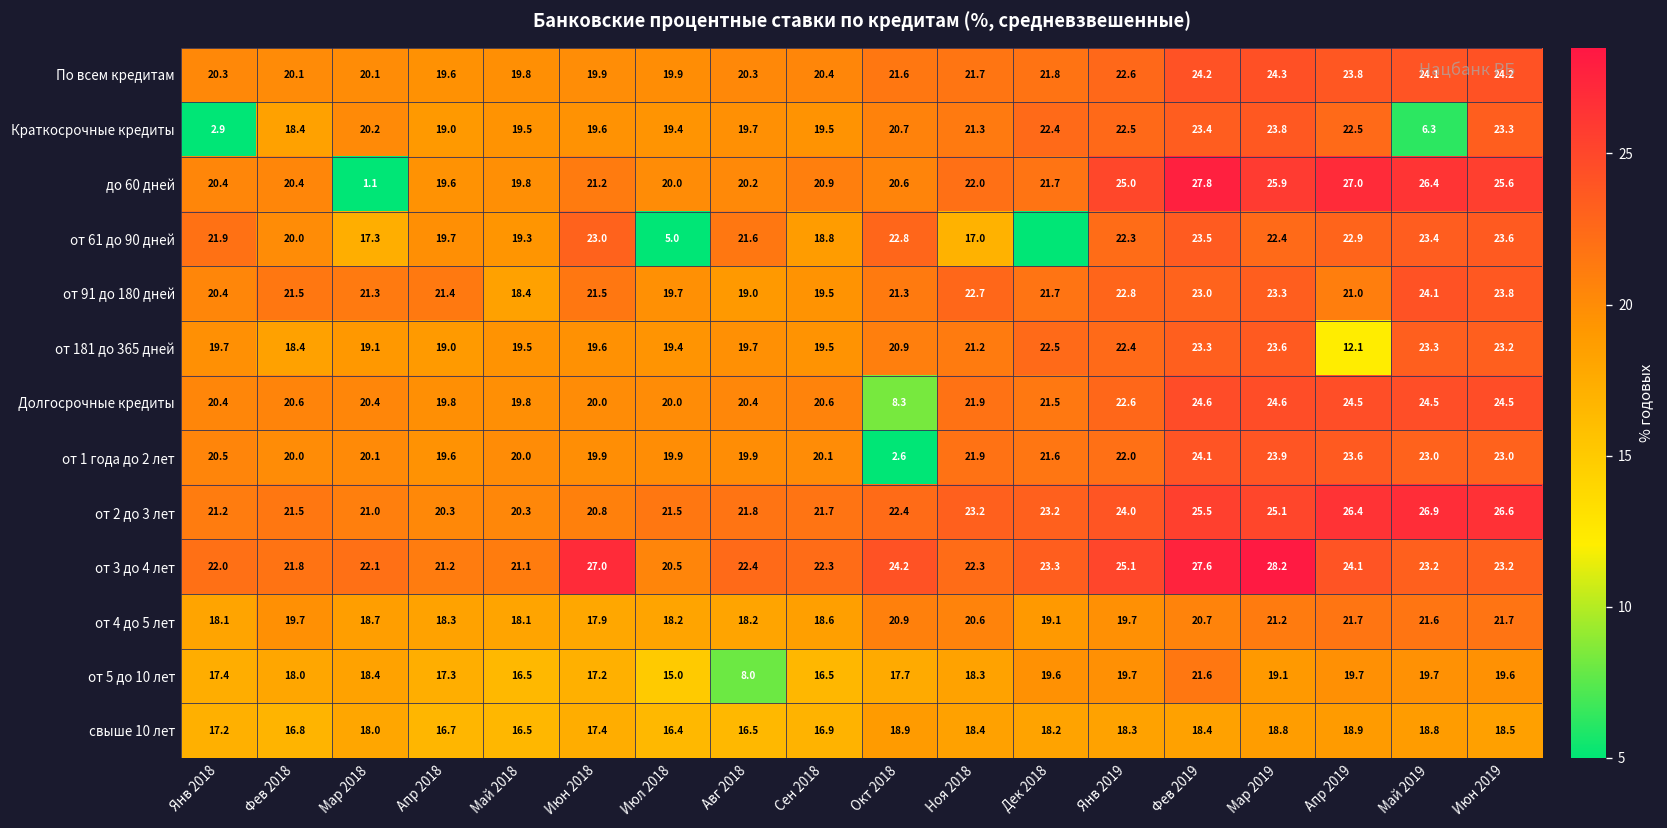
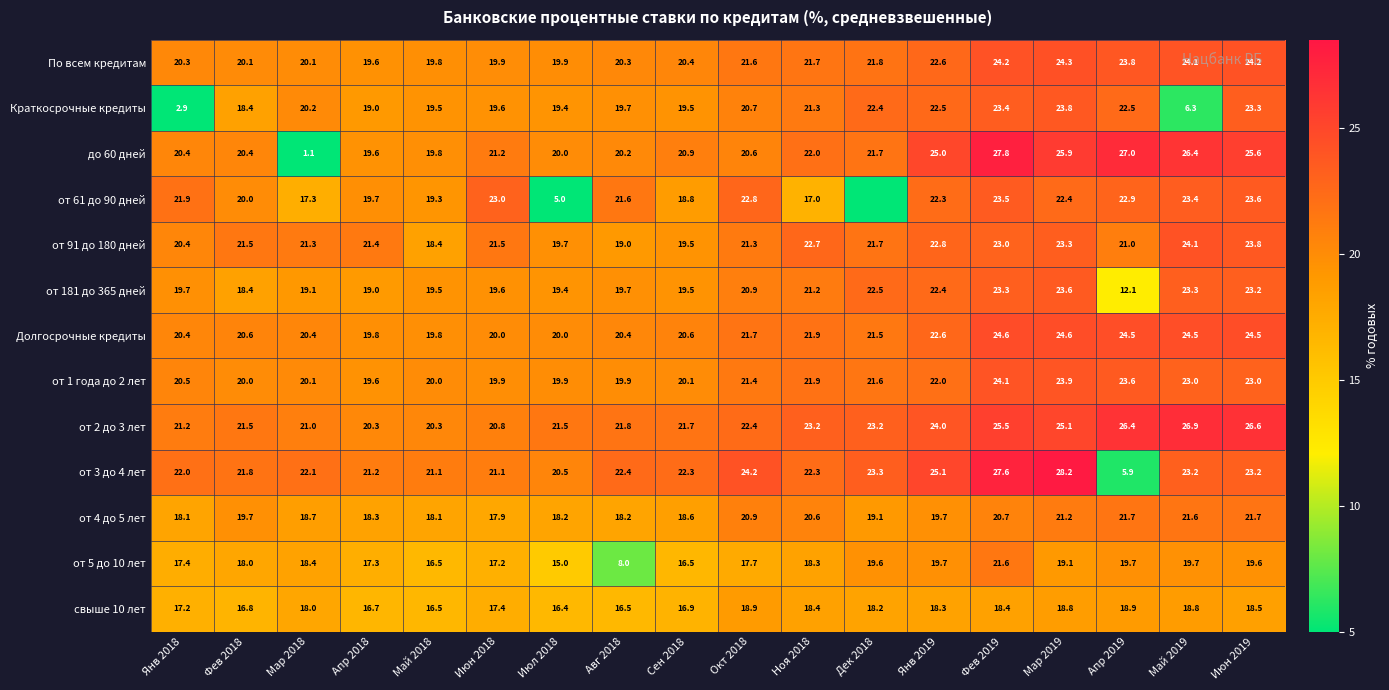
  {
    "Долгосрочные кредиты": {
      "Янв 2018": 20.4,
      "Фев 2018": 20.6,
      "Мар 2018": 20.4,
      "Апр 2018": 19.8,
      "Май 2018": 19.8,
      "Июн 2018": 20.0,
      "Июл 2018": 20.0,
      "Авг 2018": 20.4,
      "Сен 2018": 20.6,
-     "Окт 2018": 8.3,
+     "Окт 2018": 21.7,
      "Ноя 2018": 21.9,
      "Дек 2018": 21.5,
      "Янв 2019": 22.6,
      "Фев 2019": 24.6,
      "Мар 2019": 24.6,
      "Апр 2019": 24.5,
      "Май 2019": 24.5,
      "Июн 2019": 24.5
    },
    "от 1 года до 2 лет": {
      "Янв 2018": 20.5,
      "Фев 2018": 20.0,
      "Мар 2018": 20.1,
      "Апр 2018": 19.6,
      "Май 2018": 20.0,
      "Июн 2018": 19.9,
      "Июл 2018": 19.9,
      "Авг 2018": 19.9,
      "Сен 2018": 20.1,
-     "Окт 2018": 2.6,
+     "Окт 2018": 21.4,
      "Ноя 2018": 21.9,
      "Дек 2018": 21.6,
      "Янв 2019": 22.0,
      "Фев 2019": 24.1,
      "Мар 2019": 23.9,
      "Апр 2019": 23.6,
      "Май 2019": 23.0,
      "Июн 2019": 23.0
    },
    "от 3 до 4 лет": {
      "Янв 2018": 22.0,
      "Фев 2018": 21.8,
      "Мар 2018": 22.1,
      "Апр 2018": 21.2,
      "Май 2018": 21.1,
-     "Июн 2018": 27.0,
+     "Июн 2018": 21.1,
      "Июл 2018": 20.5,
      "Авг 2018": 22.4,
      "Сен 2018": 22.3,
      "Окт 2018": 24.2,
      "Ноя 2018": 22.3,
      "Дек 2018": 23.3,
      "Янв 2019": 25.1,
      "Фев 2019": 27.6,
      "Мар 2019": 28.2,
-     "Апр 2019": 24.1,
+     "Апр 2019": 5.9,
      "Май 2019": 23.2,
      "Июн 2019": 23.2
    }
  }
